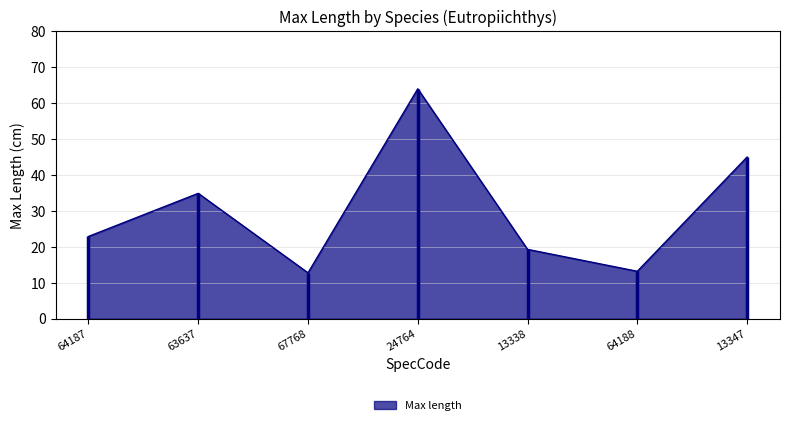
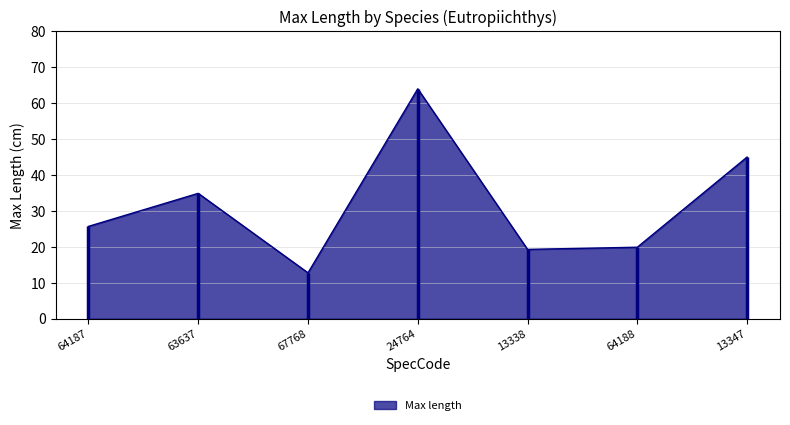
  {
-   "64187": 23,
+   "64187": 26,
    "63637": 35,
    "67768": 13,
    "24764": 64,
    "13338": 19,
-   "64188": 13,
+   "64188": 20,
    "13347": 45
  }
